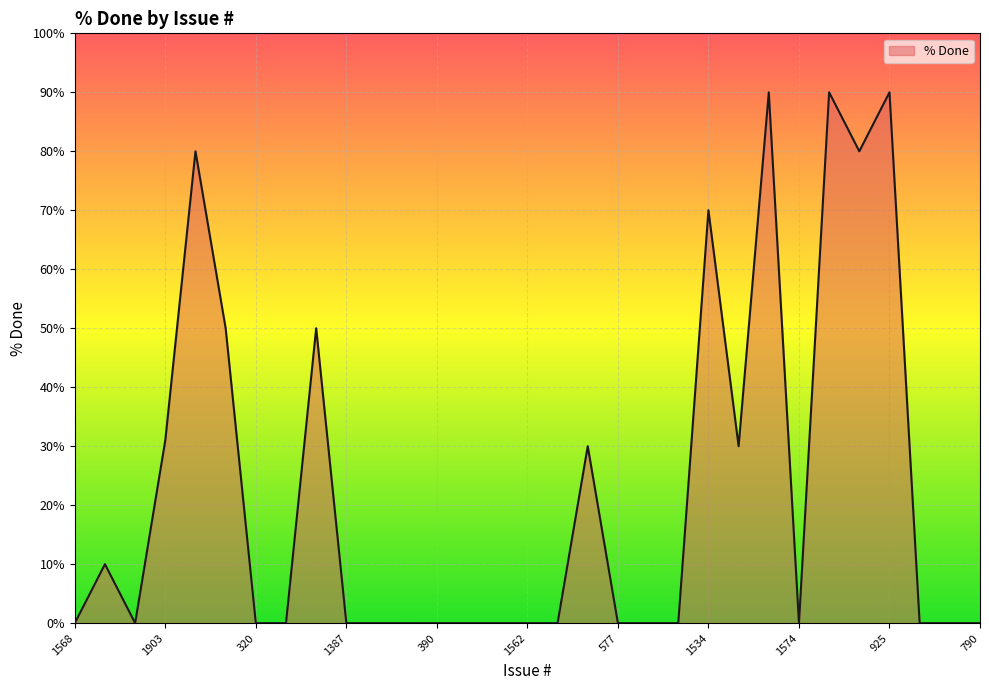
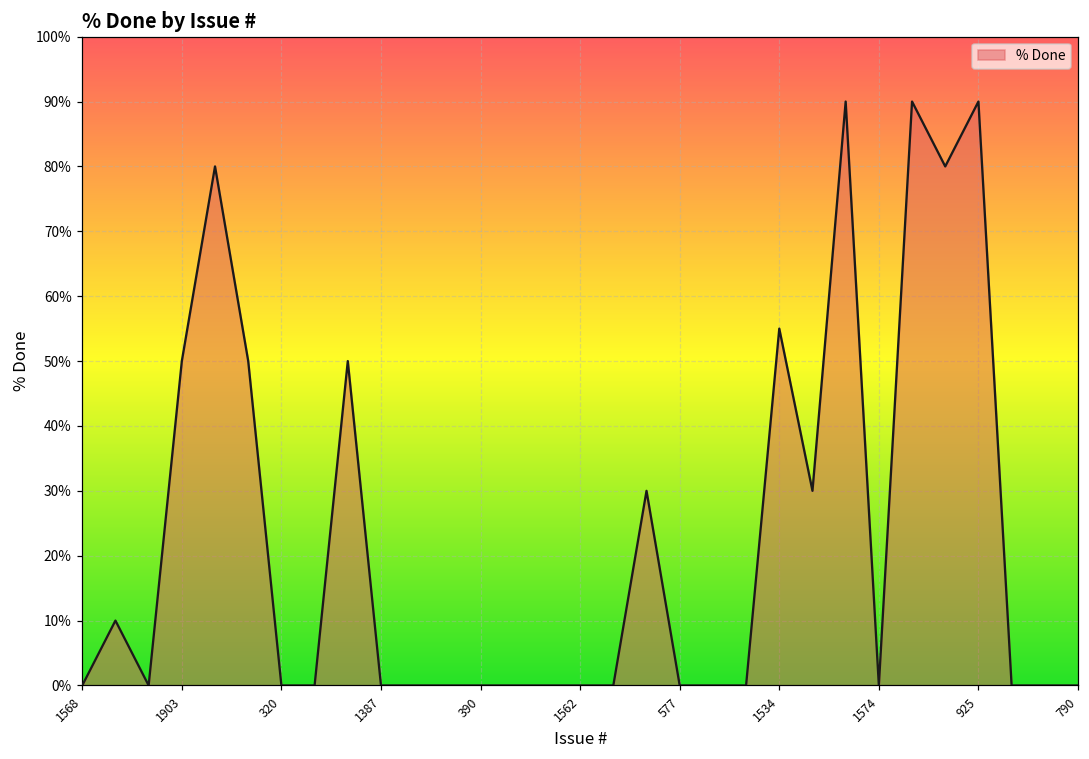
  {
    "1568": "0%",
-   "1903": "31%",
+   "1903": "50%",
    "320": "0%",
    "1387": "0%",
    "390": "0%",
    "1562": "0%",
    "577": "0%",
-   "1534": "70%",
+   "1534": "55%",
    "1574": "0%",
    "925": "90%",
    "790": "0%"
  }
